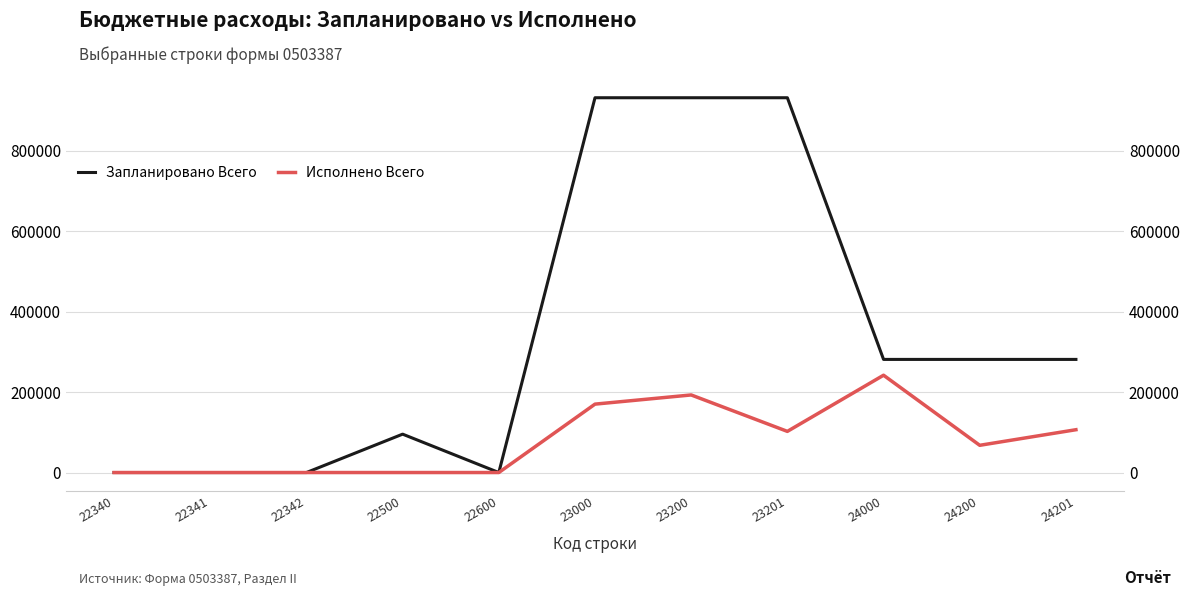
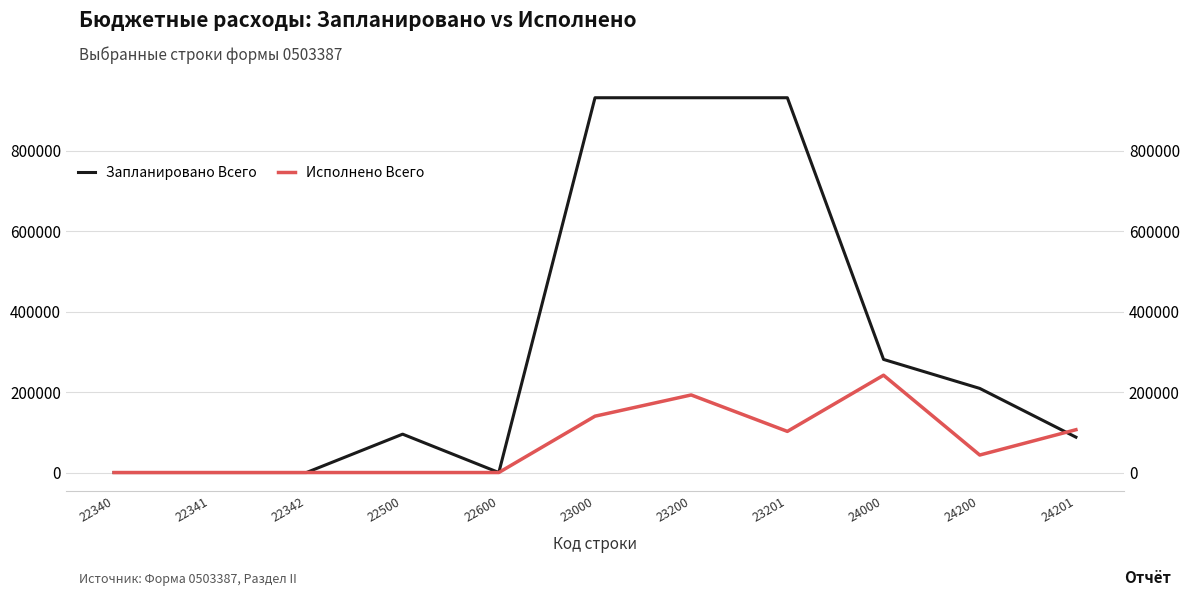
  {
    "Запланировано Всего": {
      "22500": 100000,
      "23000": 930000,
      "23200": 930000,
      "23201": 930000,
      "24000": 280000,
-     "24200": 280000,
-     "24201": 280000
+     "24200": 210000,
+     "24201": 90000
    },
    "Исполнено Всего": {
      "22500": 0,
-     "23000": 170000,
+     "23000": 140000,
      "23200": 190000,
      "23201": 100000,
      "24000": 240000,
-     "24200": 70000,
+     "24200": 40000,
      "24201": 110000
    }
  }
